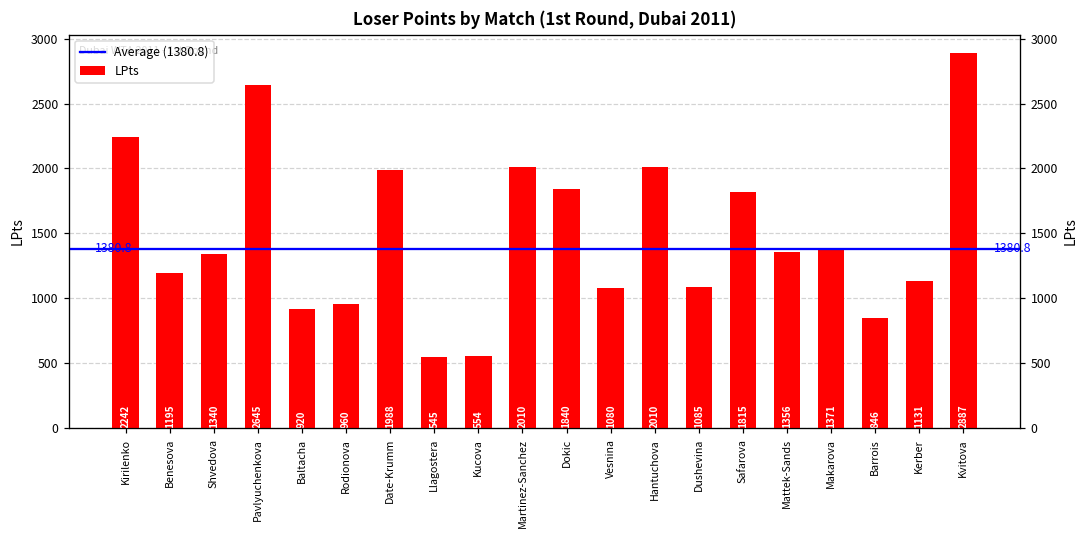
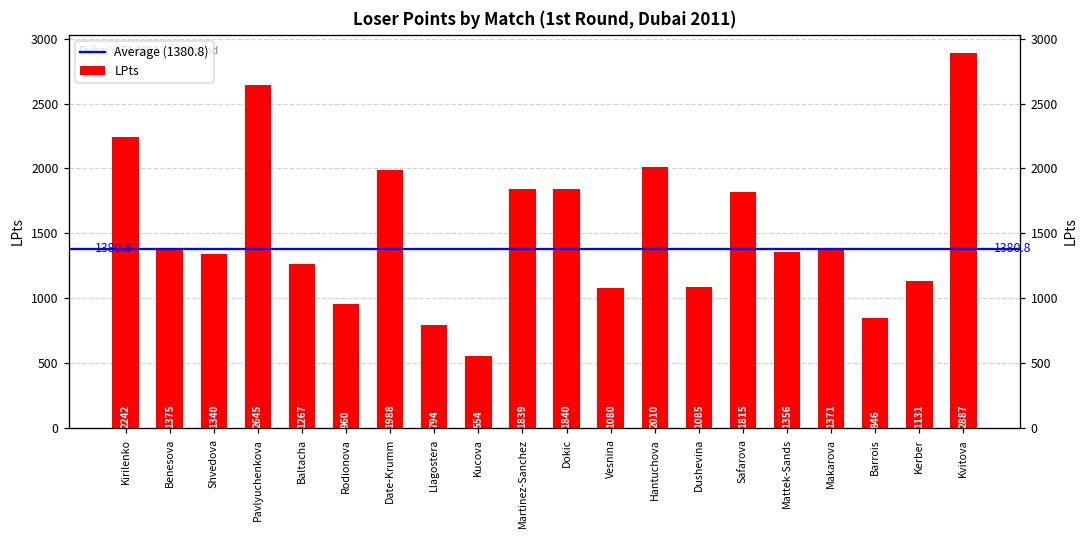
  {
    "Kirilenko": 2242,
-   "Benesova": 1195,
+   "Benesova": 1375,
    "Shvedova": 1340,
    "Pavlyuchenkova": 2645,
-   "Baltacha": 920,
+   "Baltacha": 1267,
    "Rodionova": 960,
    "Date-Krumm": 1988,
-   "Llagostera": 545,
+   "Llagostera": 794,
    "Kucova": 554,
-   "Martinez-Sanchez": 2010,
+   "Martinez-Sanchez": 1839,
    "Dokic": 1840,
    "Vesnina": 1080,
    "Hantuchova": 2010,
    "Dushevina": 1085,
    "Safarova": 1815,
    "Mattek-Sands": 1356,
    "Makarova": 1371,
    "Barrois": 846,
    "Kerber": 1131,
    "Kvitova": 2887
  }
